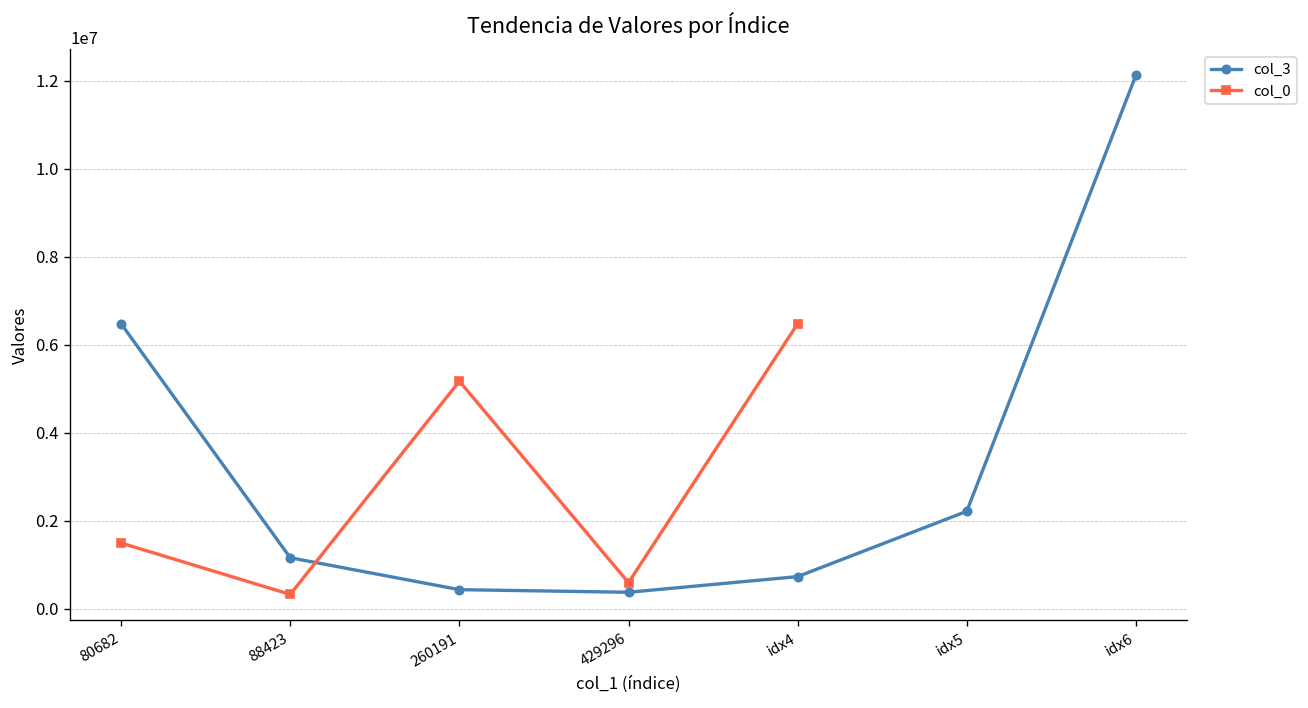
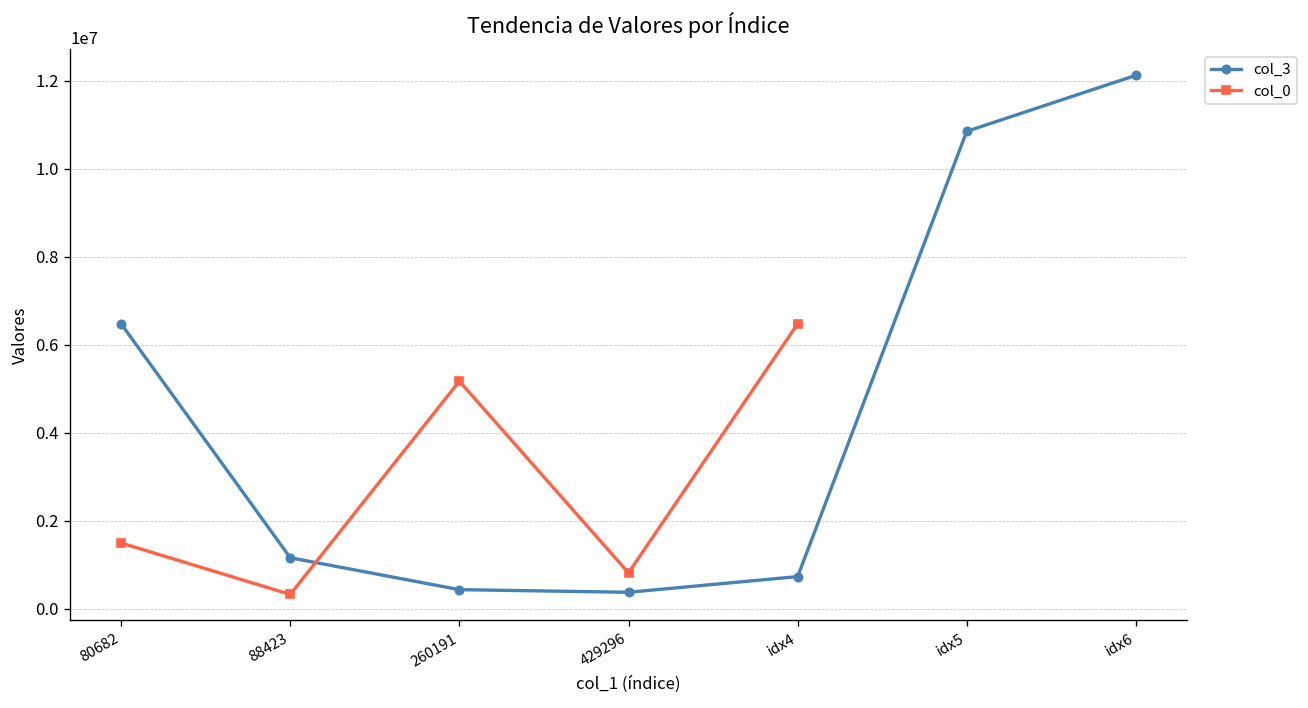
  {
    "col_3": {
      "80682": 6500000,
      "88423": 1200000,
      "260191": 400000,
      "429296": 400000,
      "idx4": 700000,
-     "idx5": 2200000,
+     "idx5": 10800000,
      "idx6": 12100000
    },
    "col_0": {
      "80682": 1500000,
      "88423": 300000,
      "260191": 5200000,
-     "429296": 600000,
+     "429296": 800000,
      "idx4": 6500000
    }
  }
